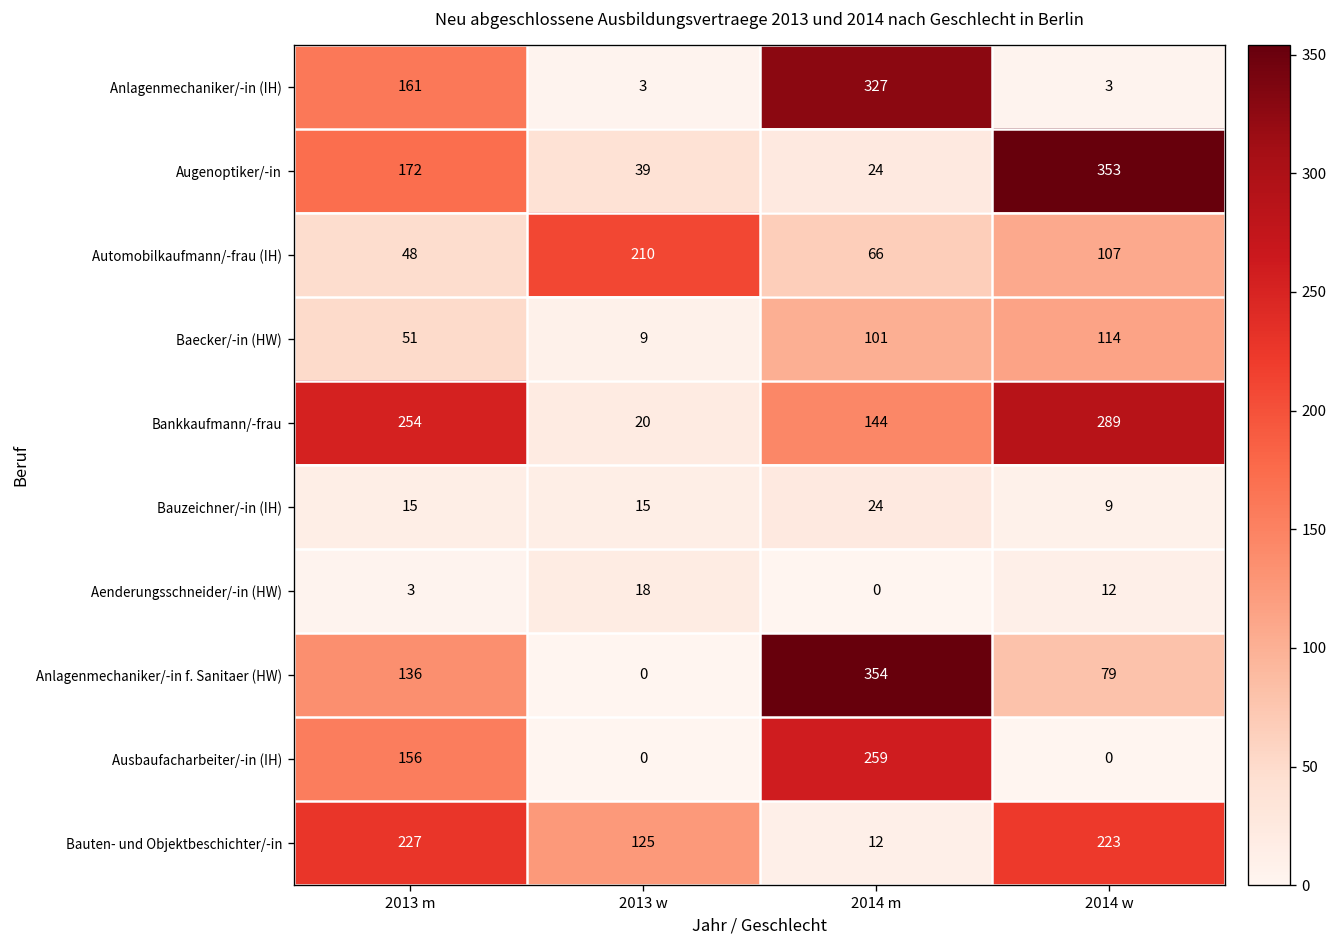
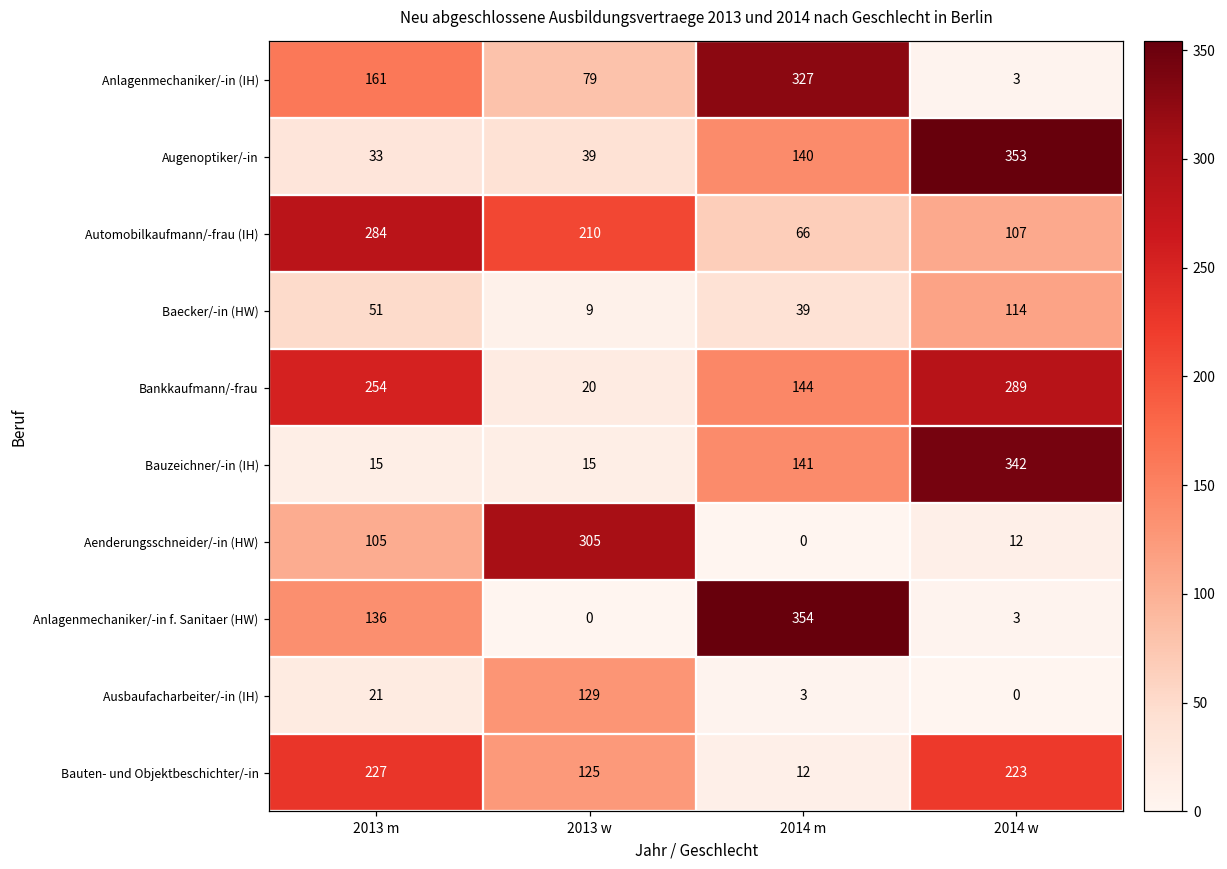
  {
    "Anlagenmechaniker/-in (IH)": {
      "2013 m": 161,
-     "2013 w": 3,
+     "2013 w": 79,
      "2014 m": 327,
      "2014 w": 3
    },
    "Augenoptiker/-in": {
-     "2013 m": 172,
+     "2013 m": 33,
      "2013 w": 39,
-     "2014 m": 24,
+     "2014 m": 140,
      "2014 w": 353
    },
    "Automobilkaufmann/-frau (IH)": {
-     "2013 m": 48,
+     "2013 m": 284,
      "2013 w": 210,
      "2014 m": 66,
      "2014 w": 107
    },
    "Baecker/-in (HW)": {
      "2013 m": 51,
      "2013 w": 9,
-     "2014 m": 101,
+     "2014 m": 39,
      "2014 w": 114
    },
    "Bankkaufmann/-frau": {
      "2013 m": 254,
      "2013 w": 20,
      "2014 m": 144,
      "2014 w": 289
    },
    "Bauzeichner/-in (IH)": {
      "2013 m": 15,
      "2013 w": 15,
-     "2014 m": 24,
-     "2014 w": 9
+     "2014 m": 141,
+     "2014 w": 342
    },
    "Aenderungsschneider/-in (HW)": {
-     "2013 m": 3,
-     "2013 w": 18,
+     "2013 m": 105,
+     "2013 w": 305,
      "2014 m": 0,
      "2014 w": 12
    },
    "Anlagenmechaniker/-in f. Sanitaer (HW)": {
      "2013 m": 136,
      "2013 w": 0,
      "2014 m": 354,
-     "2014 w": 79
+     "2014 w": 3
    },
    "Ausbaufacharbeiter/-in (IH)": {
-     "2013 m": 156,
-     "2013 w": 0,
-     "2014 m": 259,
+     "2013 m": 21,
+     "2013 w": 129,
+     "2014 m": 3,
      "2014 w": 0
    },
    "Bauten- und Objektbeschichter/-in": {
      "2013 m": 227,
      "2013 w": 125,
      "2014 m": 12,
      "2014 w": 223
    }
  }
